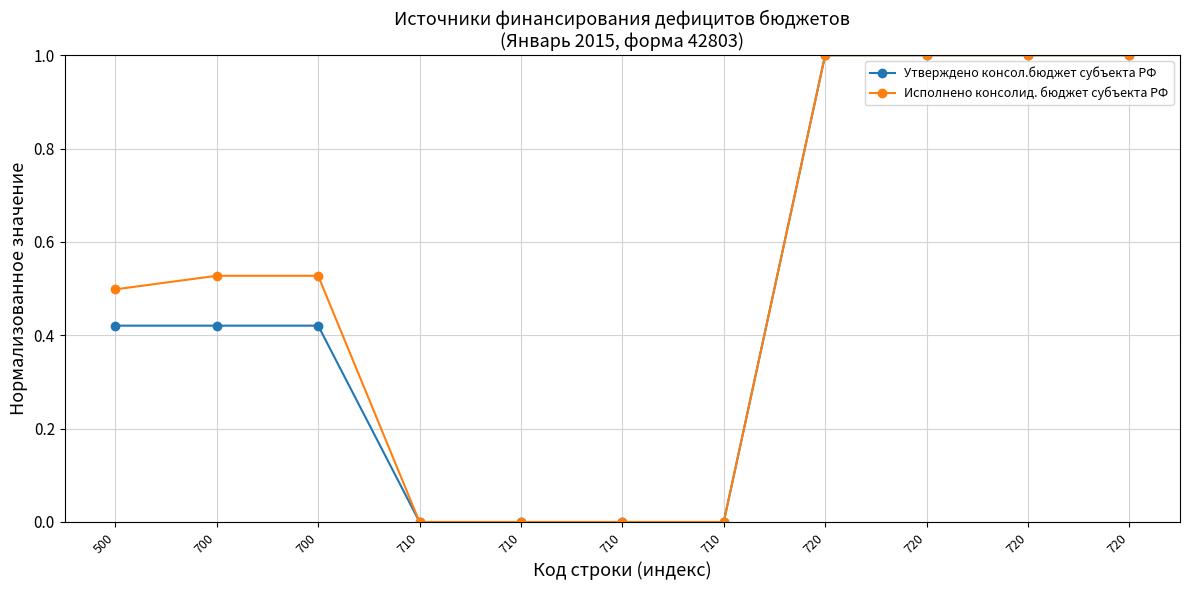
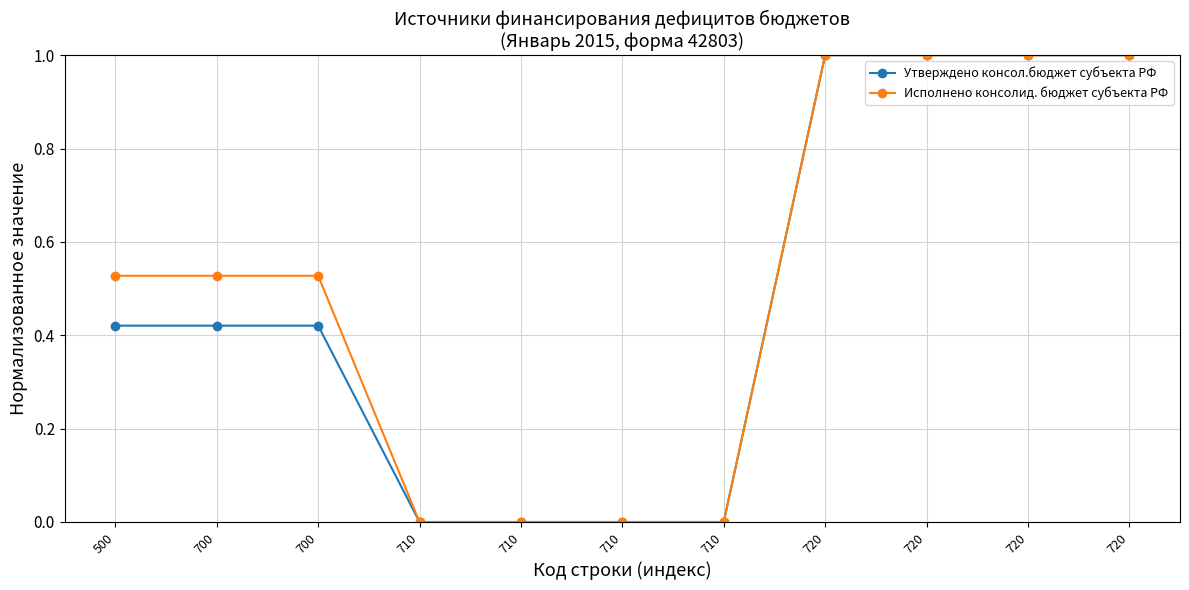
  {
    "Утверждено консол.бюджет субъекта РФ": {
      "500": 0.42
    },
    "Исполнено консолид. бюджет субъекта РФ": {
-     "500": 0.50
+     "500": 0.53
    }
  }
